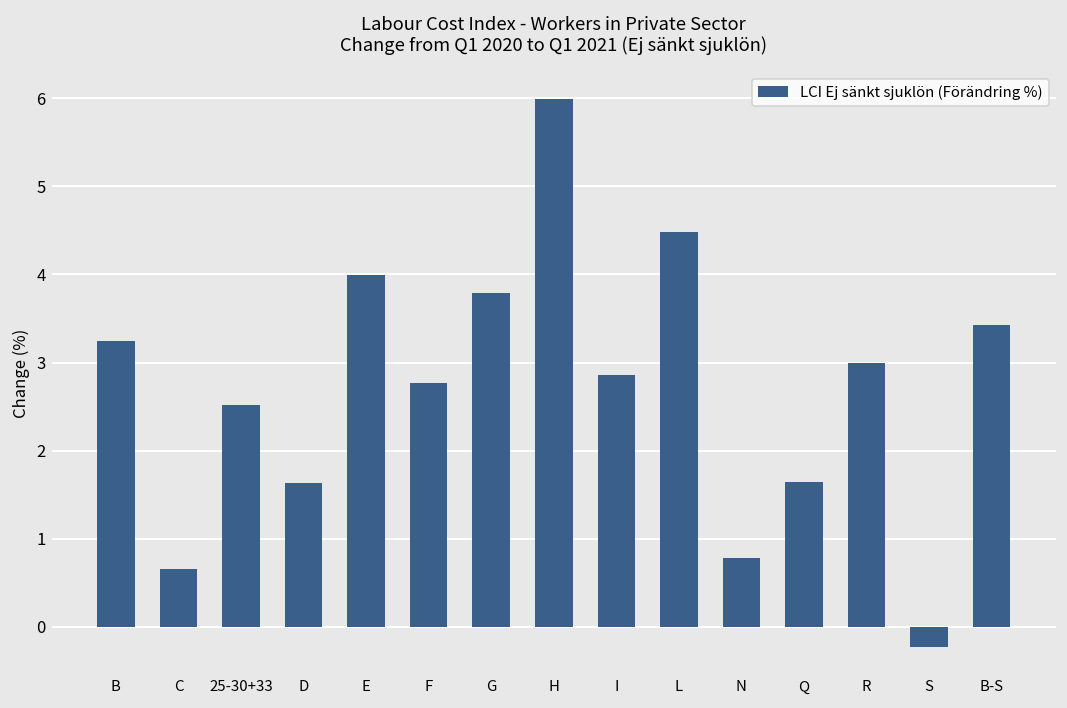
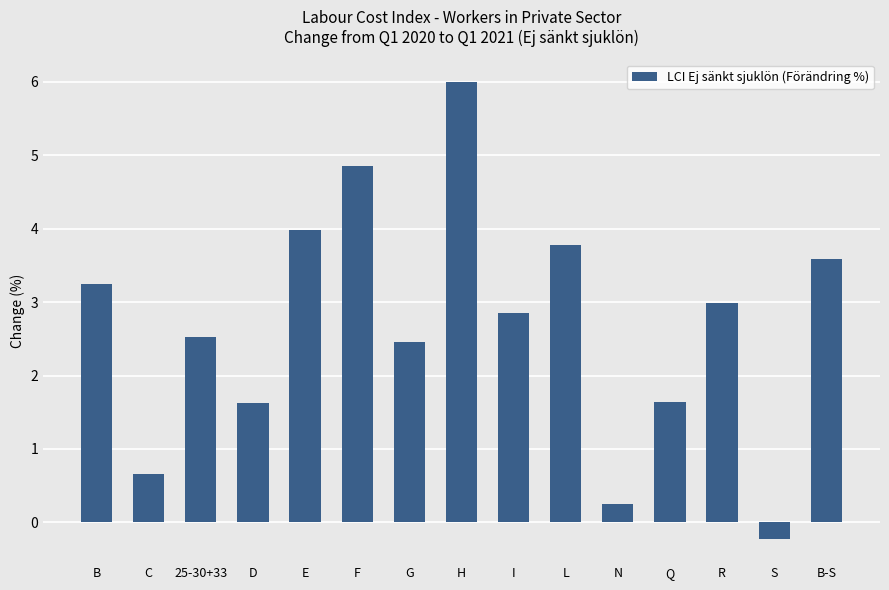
  {
    "B": 3.2,
    "C": 0.7,
    "25-30+33": 2.5,
    "D": 1.6,
    "E": 4.0,
-   "F": 2.8,
-   "G": 3.8,
+   "F": 4.9,
+   "G": 2.5,
    "H": 6.0,
    "I": 2.9,
-   "L": 4.5,
-   "N": 0.8,
+   "L": 3.8,
+   "N": 0.3,
    "Q": 1.6,
    "R": 3.0,
    "S": -0.2,
-   "B-S": 3.4
+   "B-S": 3.6
  }
